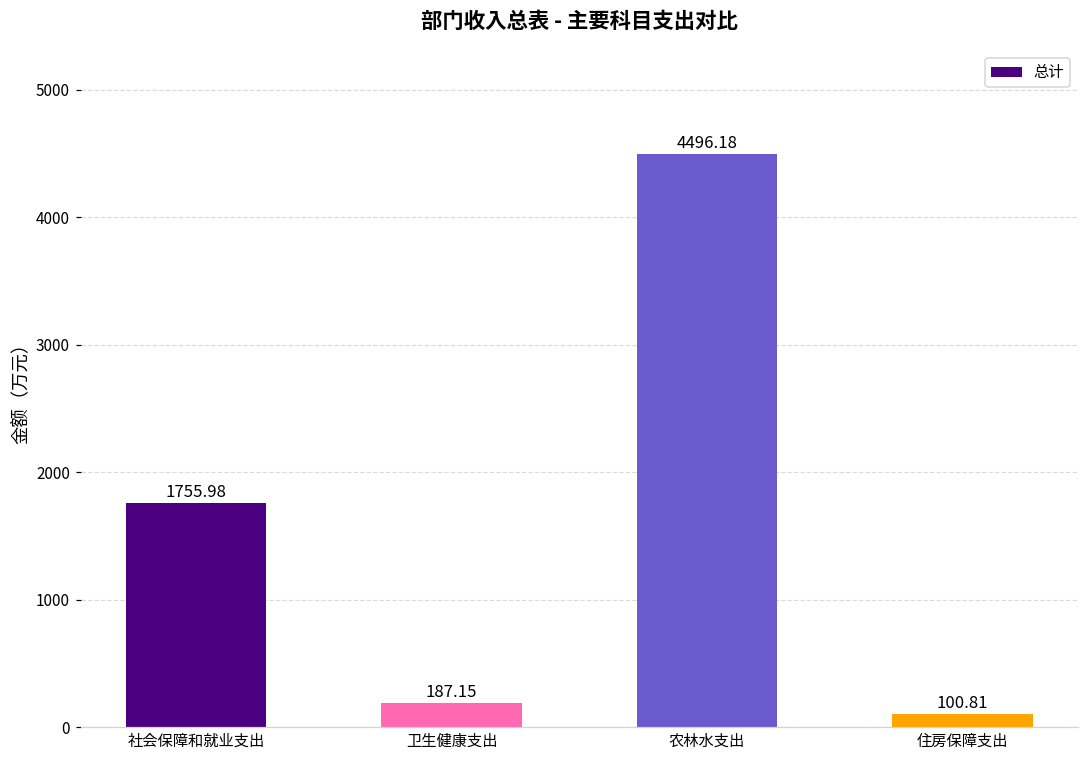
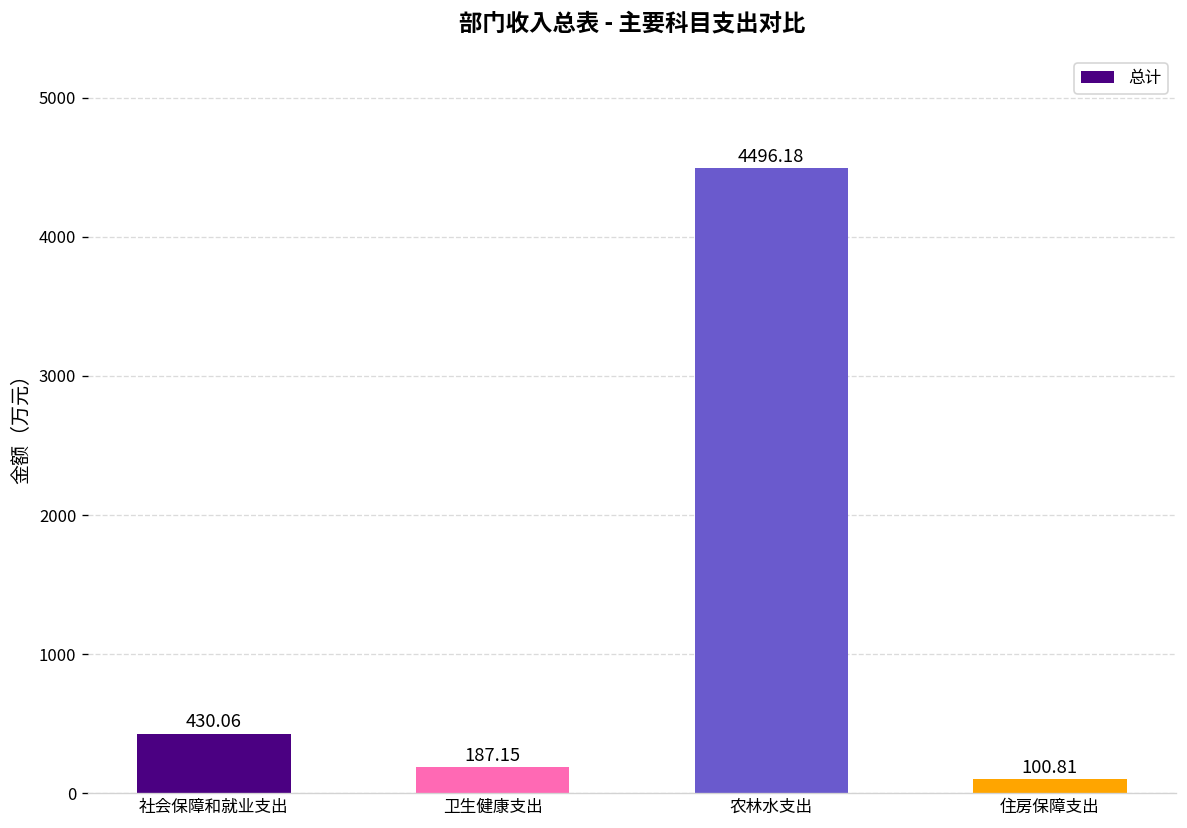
  {
-   "社会保障和就业支出": 1755.98,
+   "社会保障和就业支出": 430.06,
    "卫生健康支出": 187.15,
    "农林水支出": 4496.18,
    "住房保障支出": 100.81
  }
